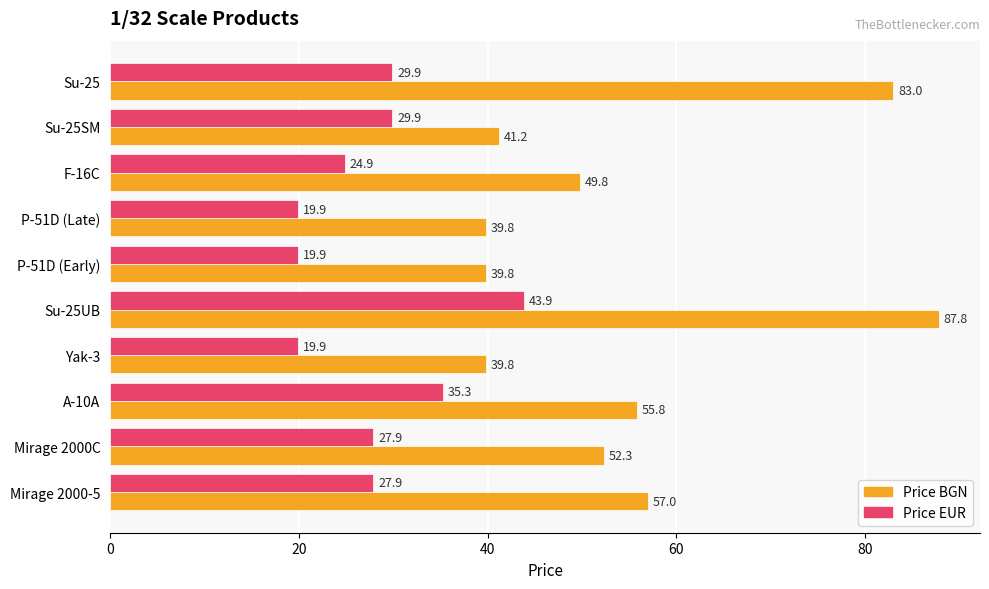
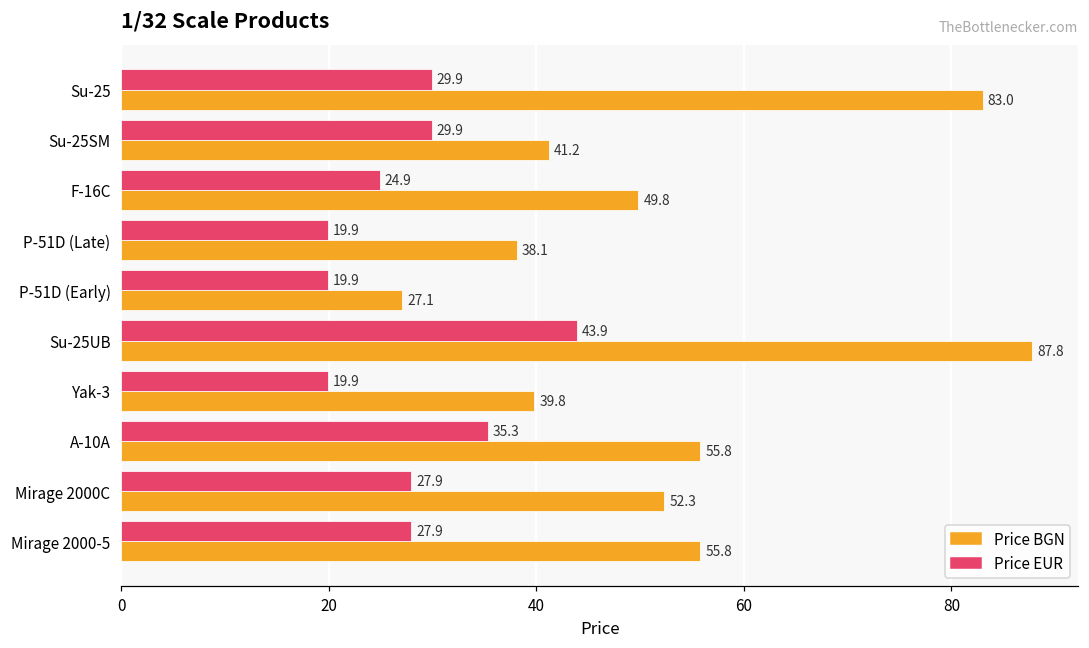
  {
    "Price BGN": {
      "Su-25": 83.0,
      "Su-25SM": 41.2,
      "F-16C": 49.8,
-     "P-51D (Late)": 39.8,
-     "P-51D (Early)": 39.8,
+     "P-51D (Late)": 38.1,
+     "P-51D (Early)": 27.1,
      "Su-25UB": 87.8,
      "Yak-3": 39.8,
      "A-10A": 55.8,
      "Mirage 2000C": 52.3,
-     "Mirage 2000-5": 57.0
+     "Mirage 2000-5": 55.8
    },
    "Price EUR": {
      "Su-25": 29.9,
      "Su-25SM": 29.9,
      "F-16C": 24.9,
      "P-51D (Late)": 19.9,
      "P-51D (Early)": 19.9,
      "Su-25UB": 43.9,
      "Yak-3": 19.9,
      "A-10A": 35.3,
      "Mirage 2000C": 27.9,
      "Mirage 2000-5": 27.9
    }
  }
